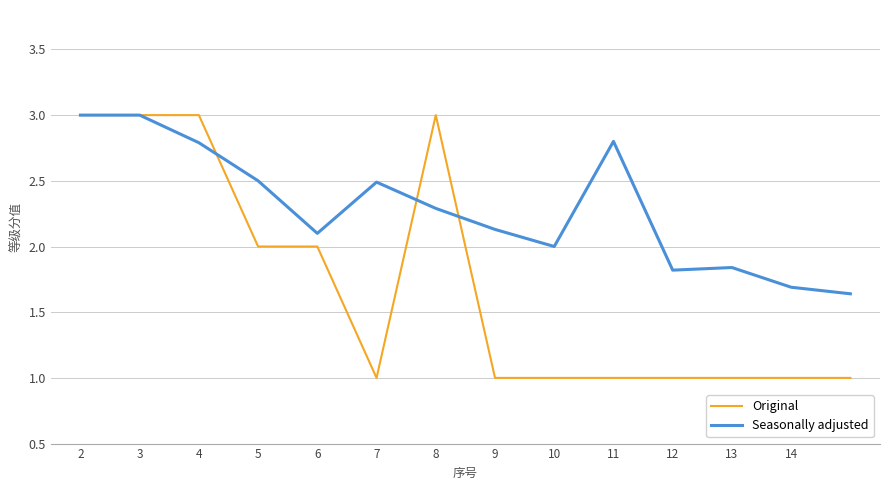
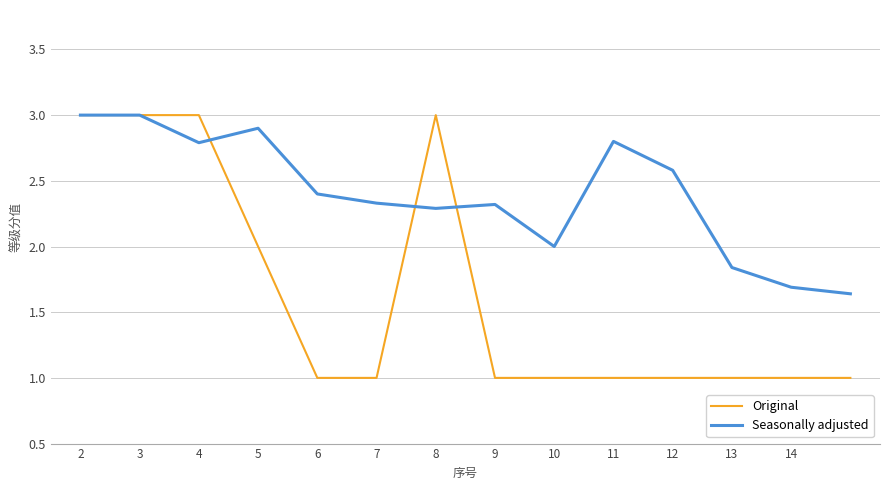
  {
    "Original": {
      "4": 3,
      "5": 2,
-     "6": 2,
+     "6": 1,
      "7": 1,
      "8": 3,
      "9": 1,
      "10": 1,
      "11": 1,
      "12": 1,
      "13": 1
    },
    "Seasonally adjusted": {
      "4": 2.79,
-     "5": 2.5,
-     "6": 2.1,
-     "7": 2.49,
+     "5": 2.9,
+     "6": 2.4,
+     "7": 2.33,
      "8": 2.29,
-     "9": 2.13,
+     "9": 2.32,
      "10": 2.00,
      "11": 2.80,
-     "12": 1.82,
+     "12": 2.58,
      "13": 1.84
    }
  }
